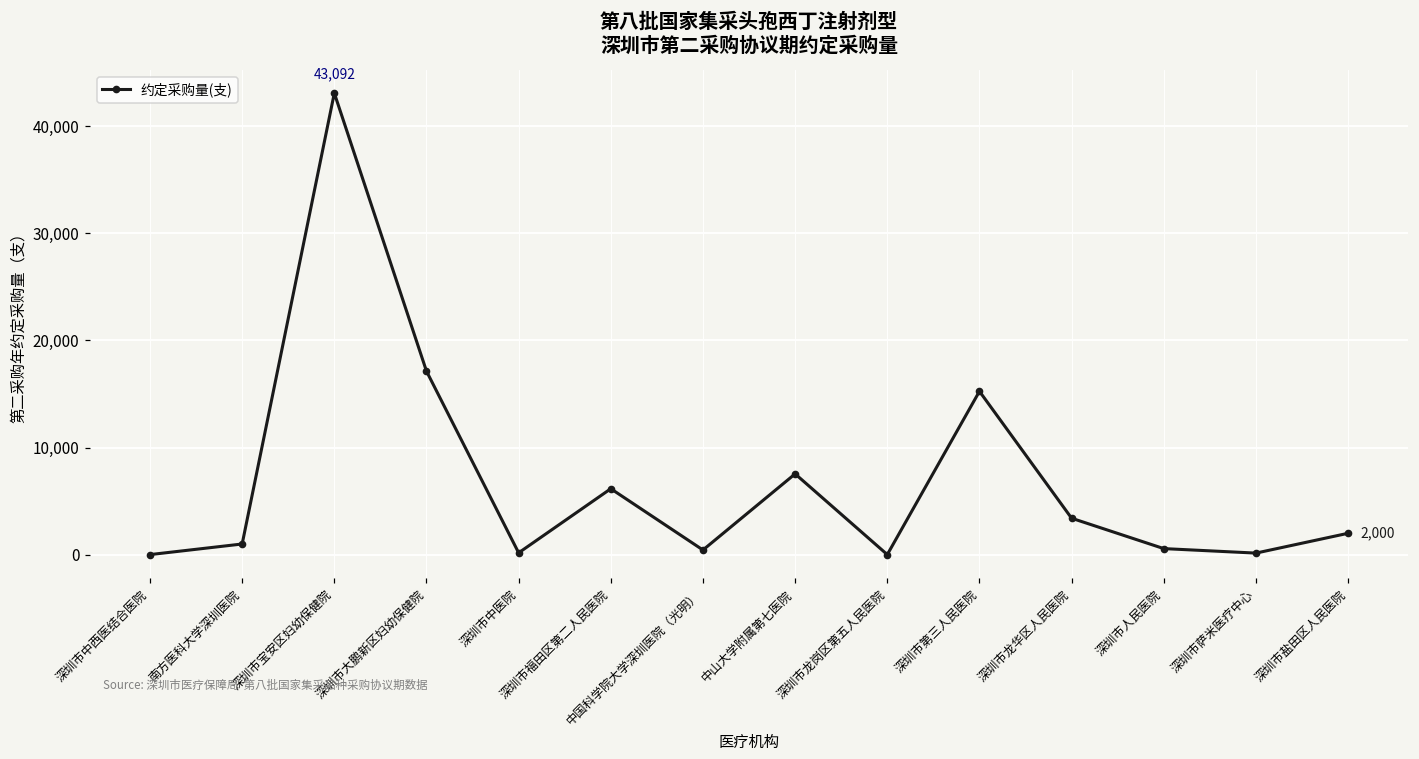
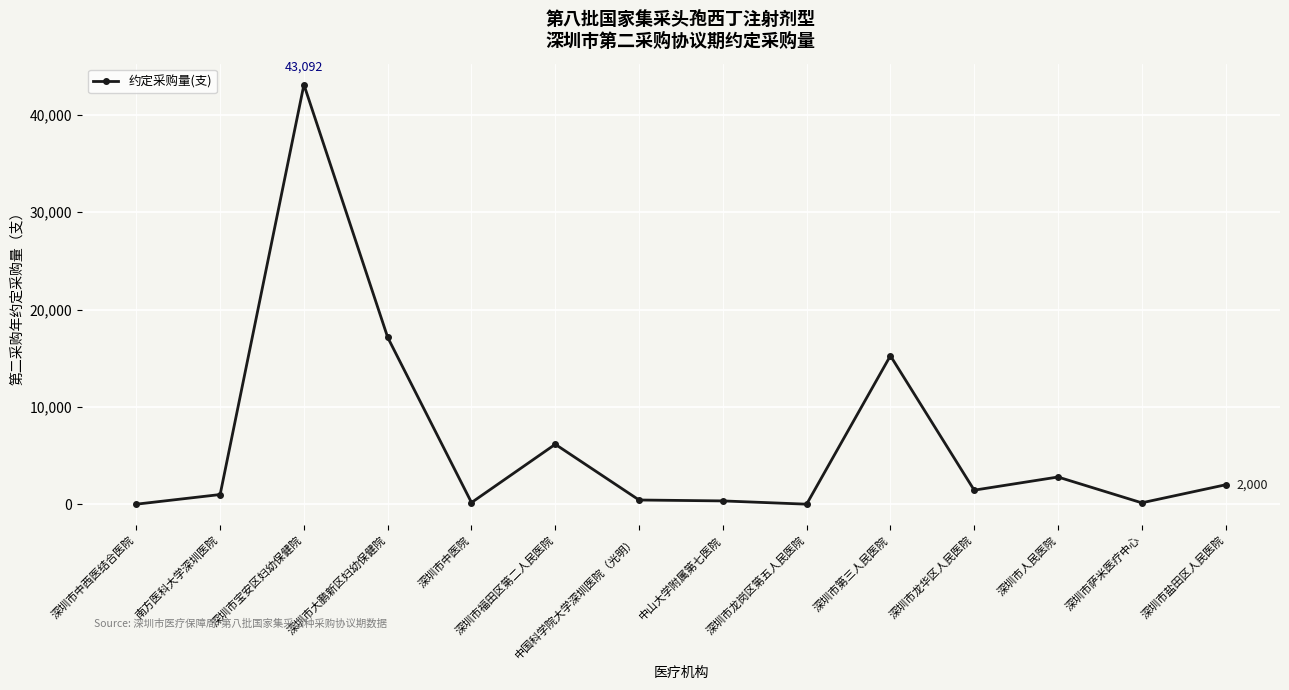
  {
    "深圳市中西医结合医院": "0",
    "南方医科大学深圳医院": "1,000",
    "深圳市大鹏新区妇幼保健院": "17,000",
    "深圳市中医院": "0",
    "深圳市福田区第二人民医院": "6,000",
    "中国科学院大学深圳医院（光明）": "0",
-   "中山大学附属第七医院": "8,000",
+   "中山大学附属第七医院": "0",
    "深圳市龙岗区第五人民医院": "0",
    "深圳市第三人民医院": "15,000",
-   "深圳市龙华区人民医院": "3,000",
-   "深圳市人民医院": "1,000",
+   "深圳市龙华区人民医院": "1,000",
+   "深圳市人民医院": "3,000",
    "深圳市萨米医疗中心": "0"
  }
